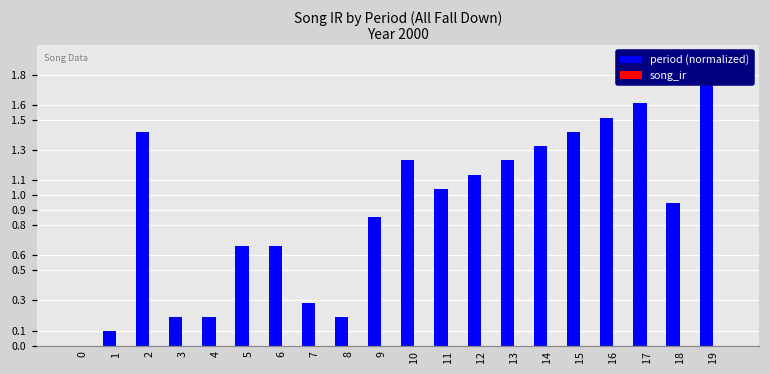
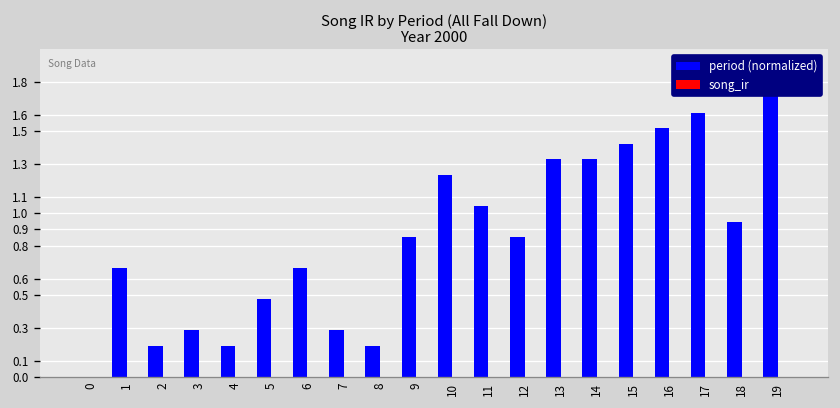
  {
    "period (normalized)": {
      "0": 0.00,
-     "1": 0.09,
-     "2": 1.42,
-     "3": 0.19,
+     "1": 0.66,
+     "2": 0.19,
+     "3": 0.28,
      "4": 0.19,
-     "5": 0.66,
+     "5": 0.47,
      "6": 0.66,
      "7": 0.28,
      "8": 0.19,
      "9": 0.85,
      "10": 1.23,
      "11": 1.04,
-     "12": 1.14,
-     "13": 1.23,
+     "12": 0.85,
+     "13": 1.33,
      "14": 1.33,
      "15": 1.42,
      "16": 1.52,
      "17": 1.61,
      "18": 0.95
    },
    "song_ir": {
      "0": 0.00,
      "1": 0.00,
      "2": 0.00,
      "3": 0.00,
      "4": 0.00,
      "5": 0.00,
      "6": 0.00,
      "7": 0.00,
      "8": 0.00,
      "9": 0.00,
      "10": 0.00,
      "11": 0.00,
      "12": 0.00,
      "13": 0.00,
      "14": 0.00,
      "15": 0.00,
      "16": 0.00,
      "17": 0.00,
      "18": 0.00,
      "19": 0.00
    }
  }
